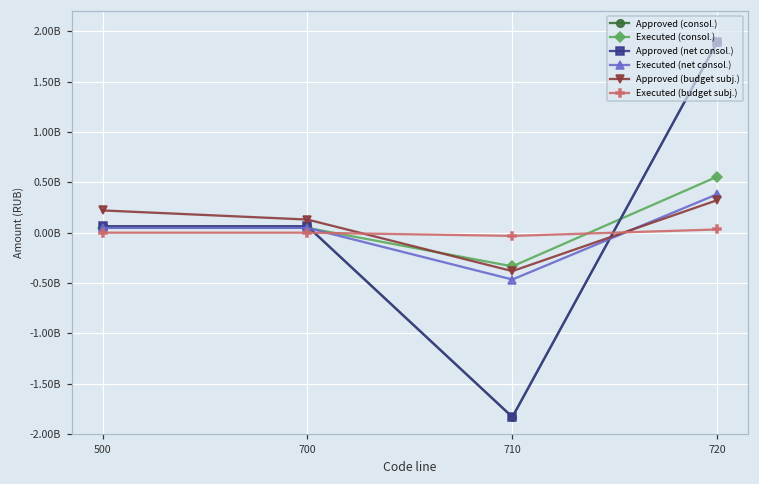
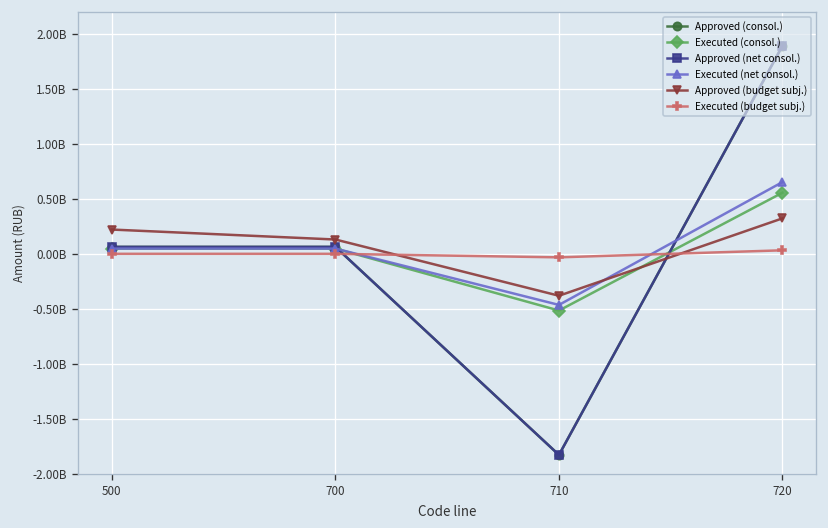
  {
    "Approved (net consol.)": {
      "710": -1800000000
    },
    "Executed (consol.)": {
-     "710": -300000000,
+     "710": -500000000,
      "720": 600000000
    },
    "Executed (net consol.)": {
      "710": -500000000,
-     "720": 400000000
+     "720": 700000000
    },
    "Approved (budget subj.)": {
      "500": 200000000,
      "700": 100000000,
      "710": -400000000,
      "720": 300000000
    },
    "Executed (budget subj.)": {
      "500": 0,
      "700": 0,
      "710": 0,
      "720": 0
    }
  }
